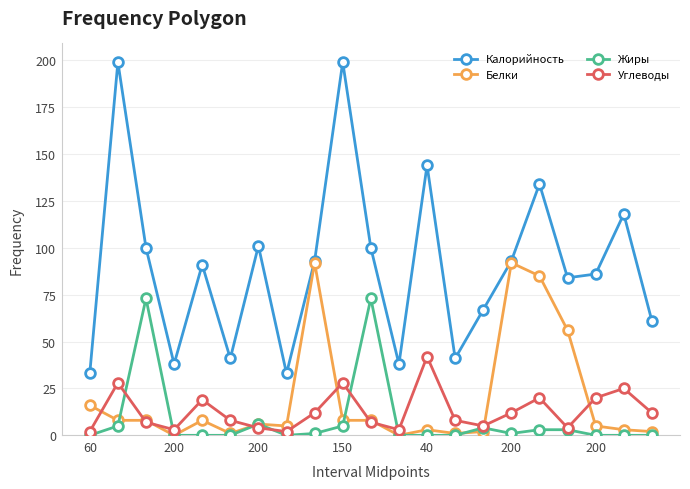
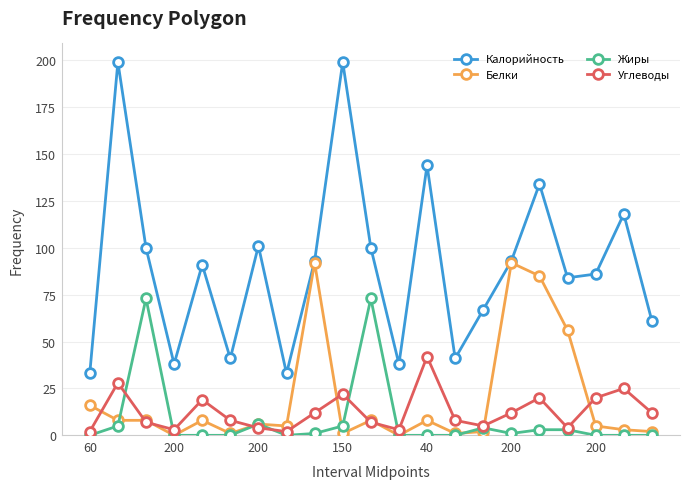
  {
    "Калорийность": {
      "60": 33,
      "150": 199,
      "40": 144
    },
    "Белки": {
      "60": 16,
-     "150": 8,
-     "40": 3
+     "150": 1,
+     "40": 8
    },
    "Жиры": {
      "60": 0,
      "150": 5,
      "40": 0
    },
    "Углеводы": {
      "60": 2,
-     "150": 28,
+     "150": 22,
      "40": 42
    }
  }
